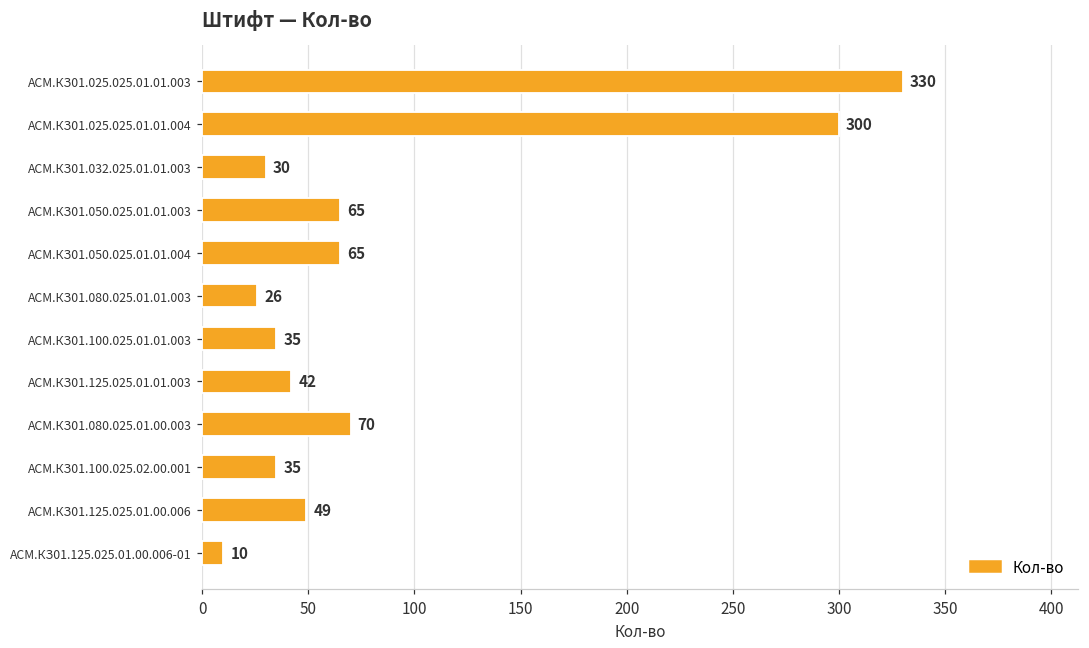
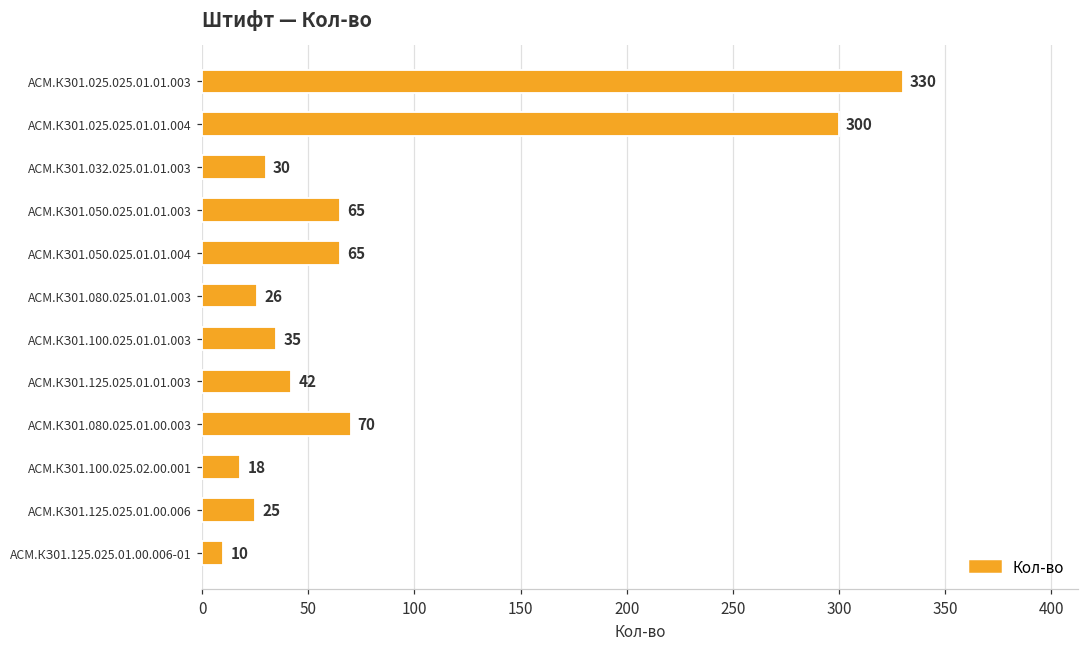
  {
    "АСМ.КЗ01.025.025.01.01.003": 330,
    "АСМ.КЗ01.025.025.01.01.004": 300,
    "АСМ.КЗ01.032.025.01.01.003": 30,
    "АСМ.КЗ01.050.025.01.01.003": 65,
    "АСМ.КЗ01.050.025.01.01.004": 65,
    "АСМ.КЗ01.080.025.01.01.003": 26,
    "АСМ.КЗ01.100.025.01.01.003": 35,
    "АСМ.КЗ01.125.025.01.01.003": 42,
    "АСМ.КЗ01.080.025.01.00.003": 70,
-   "АСМ.КЗ01.100.025.02.00.001": 35,
-   "АСМ.КЗ01.125.025.01.00.006": 49,
+   "АСМ.КЗ01.100.025.02.00.001": 18,
+   "АСМ.КЗ01.125.025.01.00.006": 25,
    "АСМ.КЗ01.125.025.01.00.006-01": 10
  }
